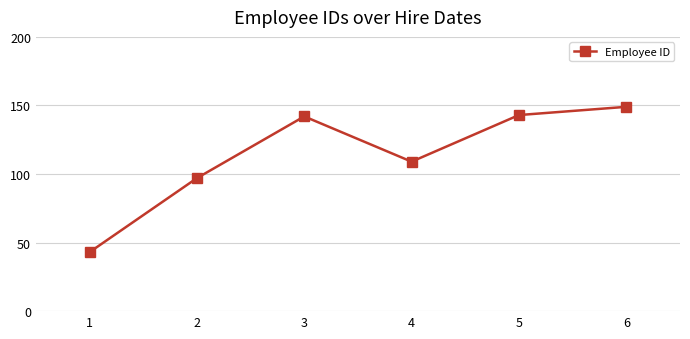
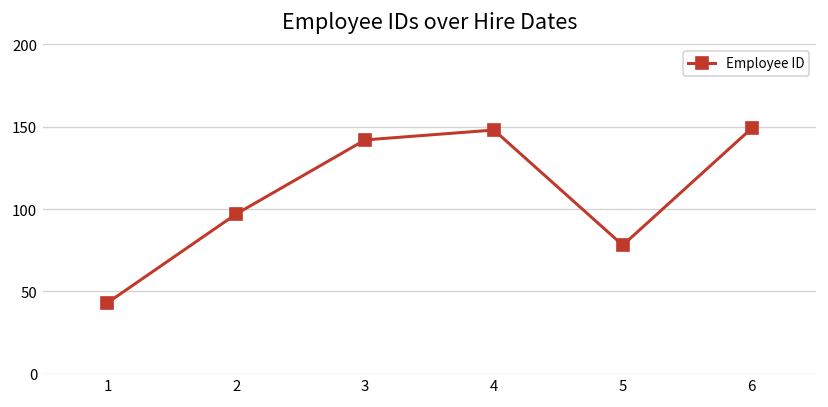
  {
    "1": 43,
    "2": 97,
    "3": 142,
-   "4": 109,
-   "5": 143,
+   "4": 148,
+   "5": 78,
    "6": 149
  }
